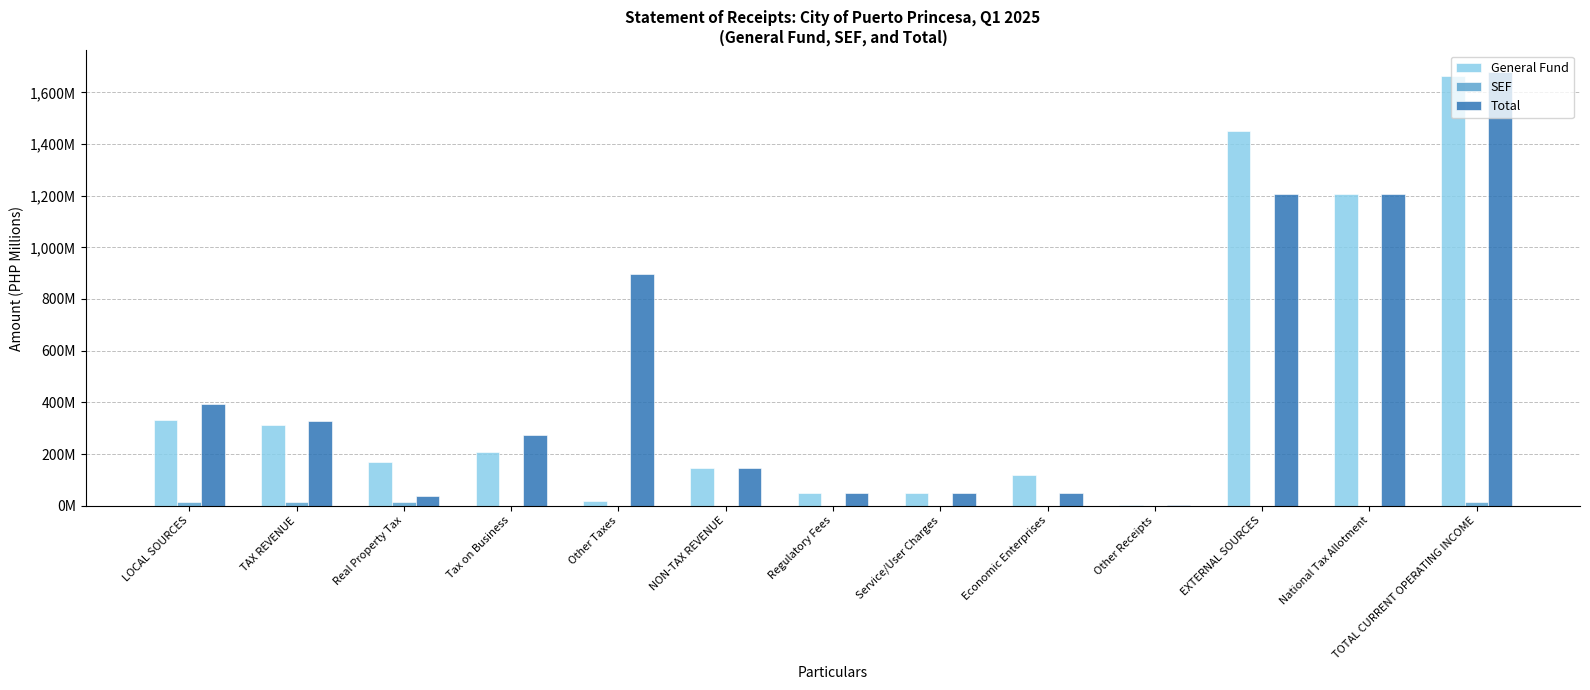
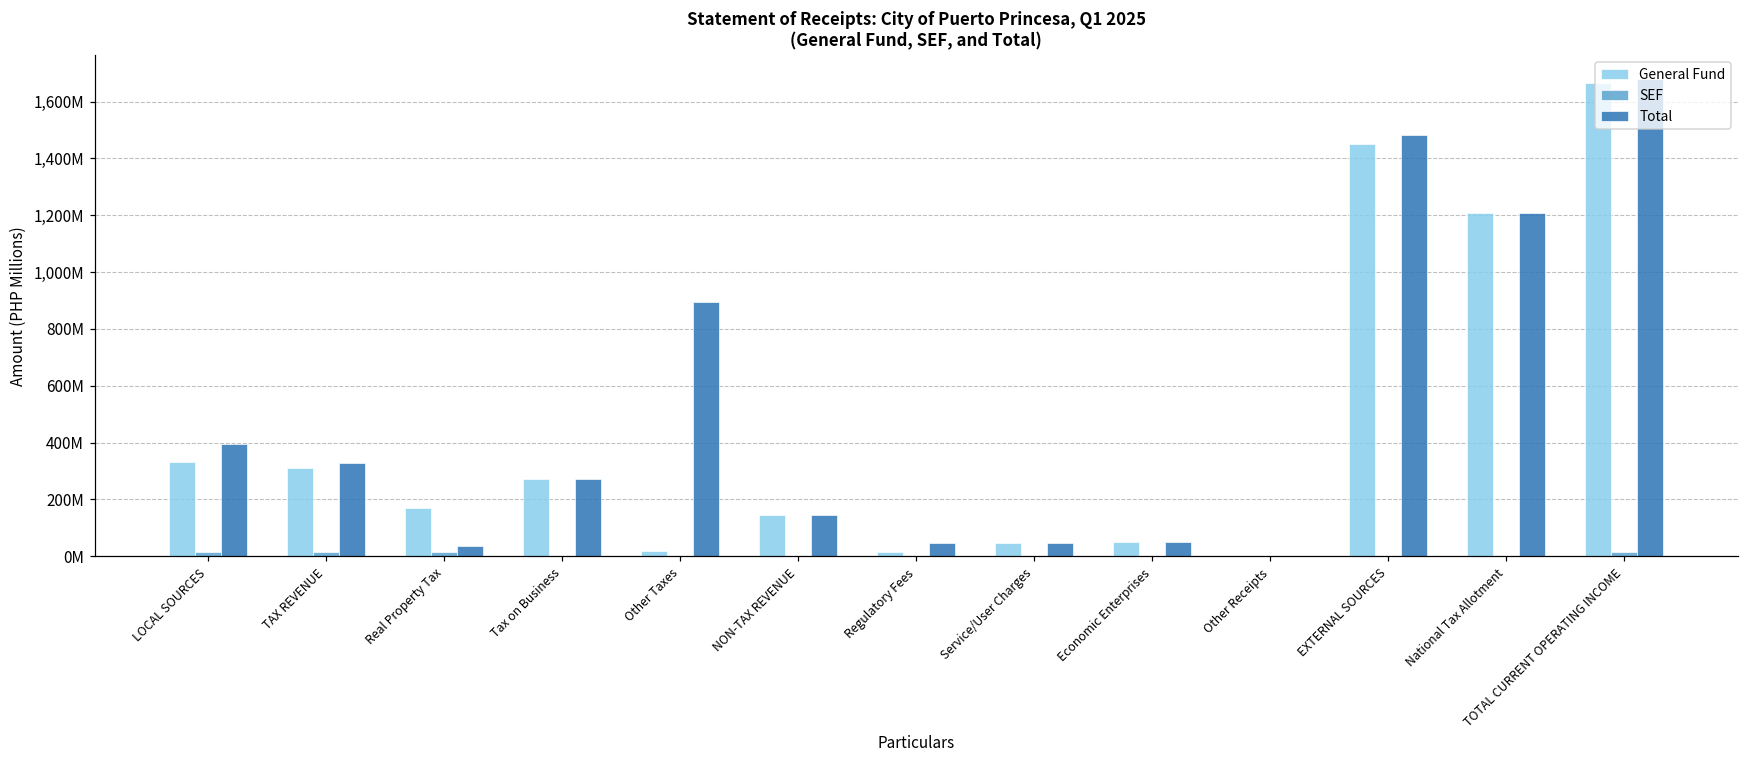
  {
    "General Fund": {
      "LOCAL SOURCES": "330,000,000",
      "TAX REVENUE": "310,000,000",
      "Real Property Tax": "170,000,000",
-     "Tax on Business": "210,000,000",
+     "Tax on Business": "270,000,000",
      "Other Taxes": "20,000,000",
      "NON-TAX REVENUE": "150,000,000",
-     "Regulatory Fees": "50,000,000",
+     "Regulatory Fees": "20,000,000",
      "Service/User Charges": "50,000,000",
-     "Economic Enterprises": "120,000,000",
+     "Economic Enterprises": "50,000,000",
      "EXTERNAL SOURCES": "1,450,000,000",
      "National Tax Allotment": "1,210,000,000"
    },
    "SEF": {
      "LOCAL SOURCES": "10,000,000",
      "TAX REVENUE": "10,000,000",
      "Real Property Tax": "10,000,000",
      "Tax on Business": "0",
      "Other Taxes": "0",
      "NON-TAX REVENUE": "0",
      "Regulatory Fees": "0",
      "Service/User Charges": "0",
      "Economic Enterprises": "0",
      "Other Receipts": "0",
      "EXTERNAL SOURCES": "0",
      "National Tax Allotment": "0",
      "TOTAL CURRENT OPERATING INCOME": "10,000,000"
    },
    "Total": {
      "LOCAL SOURCES": "390,000,000",
      "TAX REVENUE": "330,000,000",
      "Real Property Tax": "40,000,000",
      "Tax on Business": "270,000,000",
      "Other Taxes": "900,000,000",
      "NON-TAX REVENUE": "150,000,000",
      "Regulatory Fees": "50,000,000",
      "Service/User Charges": "50,000,000",
      "Economic Enterprises": "50,000,000",
-     "EXTERNAL SOURCES": "1,210,000,000",
+     "EXTERNAL SOURCES": "1,480,000,000",
      "National Tax Allotment": "1,210,000,000"
    }
  }
